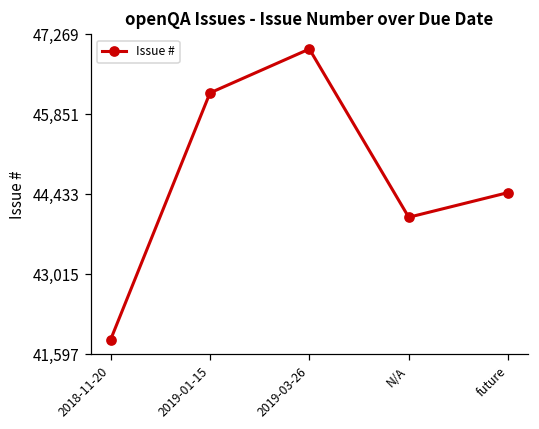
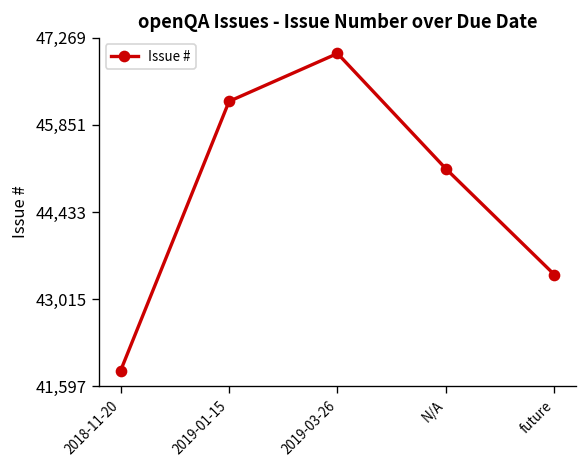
  {
    "2018-11-20": "41,900",
    "2019-01-15": "46,200",
    "2019-03-26": "47,000",
-   "N/A": "44,000",
-   "future": "44,500"
+   "N/A": "45,100",
+   "future": "43,400"
  }
